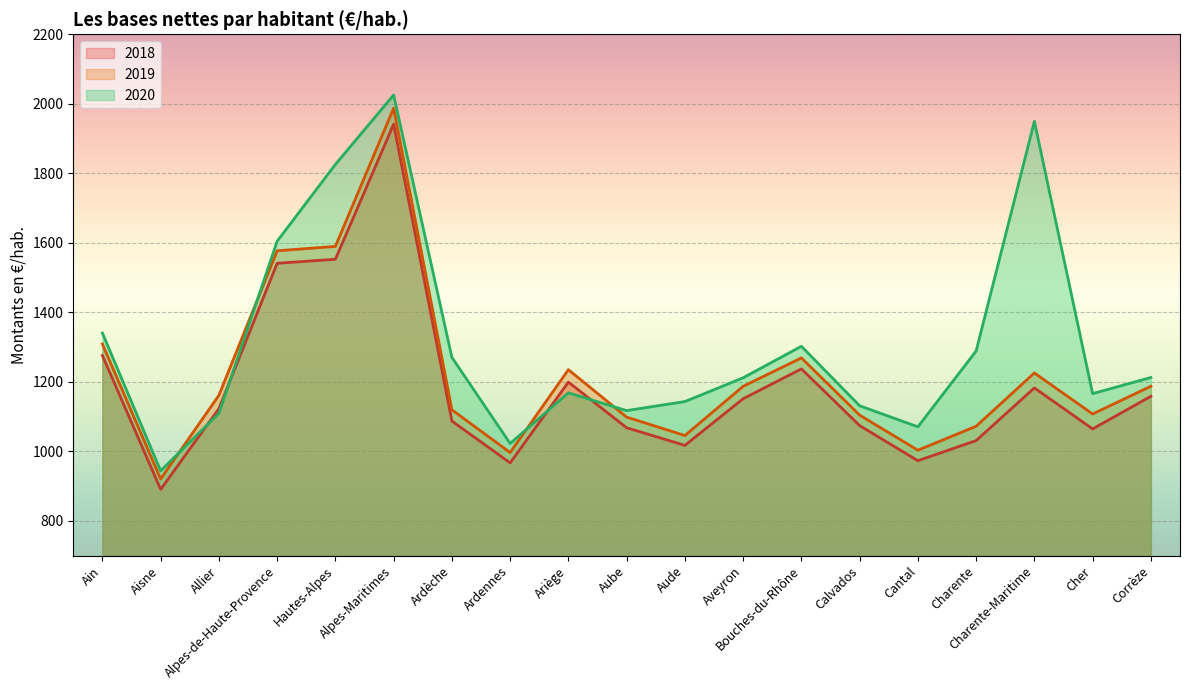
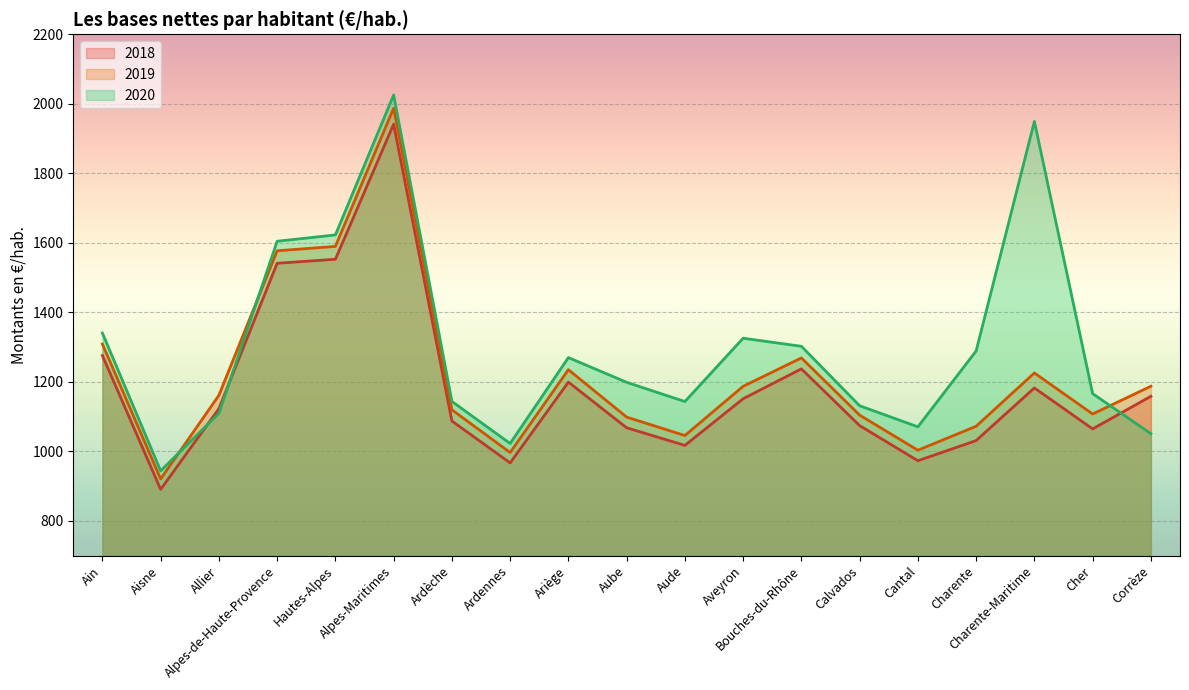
  {
    "2020": {
      "Ain": 1340,
      "Aisne": 940,
      "Allier": 1110,
      "Alpes-de-Haute-Provence": 1600,
-     "Hautes-Alpes": 1830,
+     "Hautes-Alpes": 1620,
      "Alpes-Maritimes": 2030,
-     "Ardèche": 1270,
+     "Ardèche": 1140,
      "Ardennes": 1020,
-     "Ariège": 1170,
-     "Aube": 1120,
+     "Ariège": 1270,
+     "Aube": 1200,
      "Aude": 1140,
-     "Aveyron": 1210,
+     "Aveyron": 1330,
      "Bouches-du-Rhône": 1300,
      "Calvados": 1130,
      "Cantal": 1070,
      "Charente": 1290,
      "Charente-Maritime": 1950,
      "Cher": 1170,
-     "Corrèze": 1210
+     "Corrèze": 1050
    }
  }
